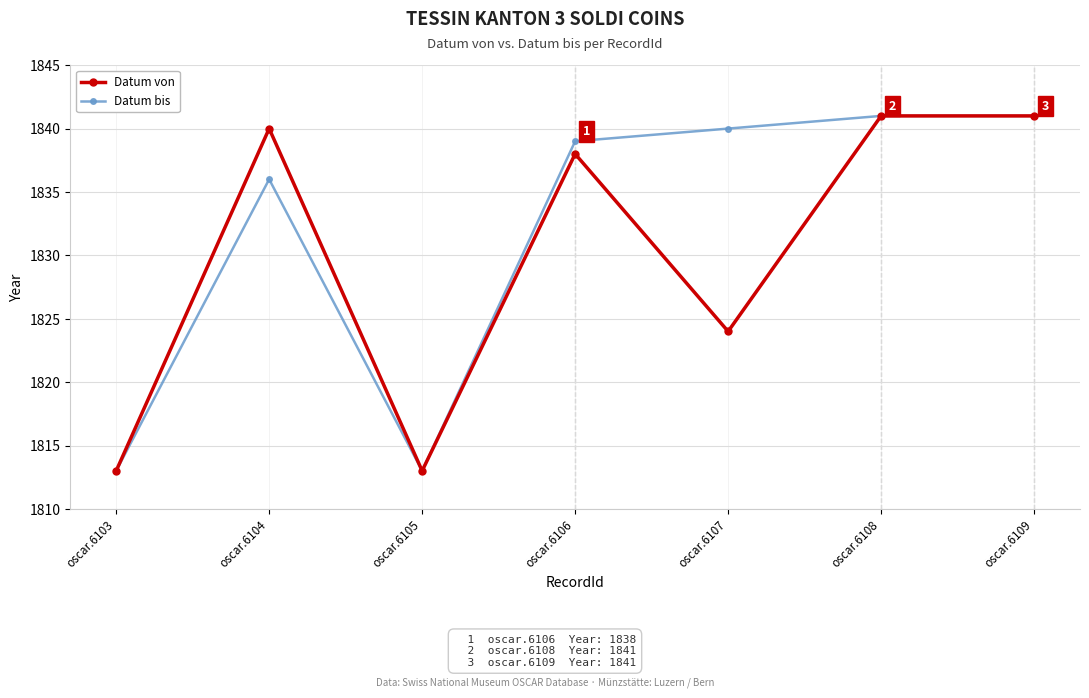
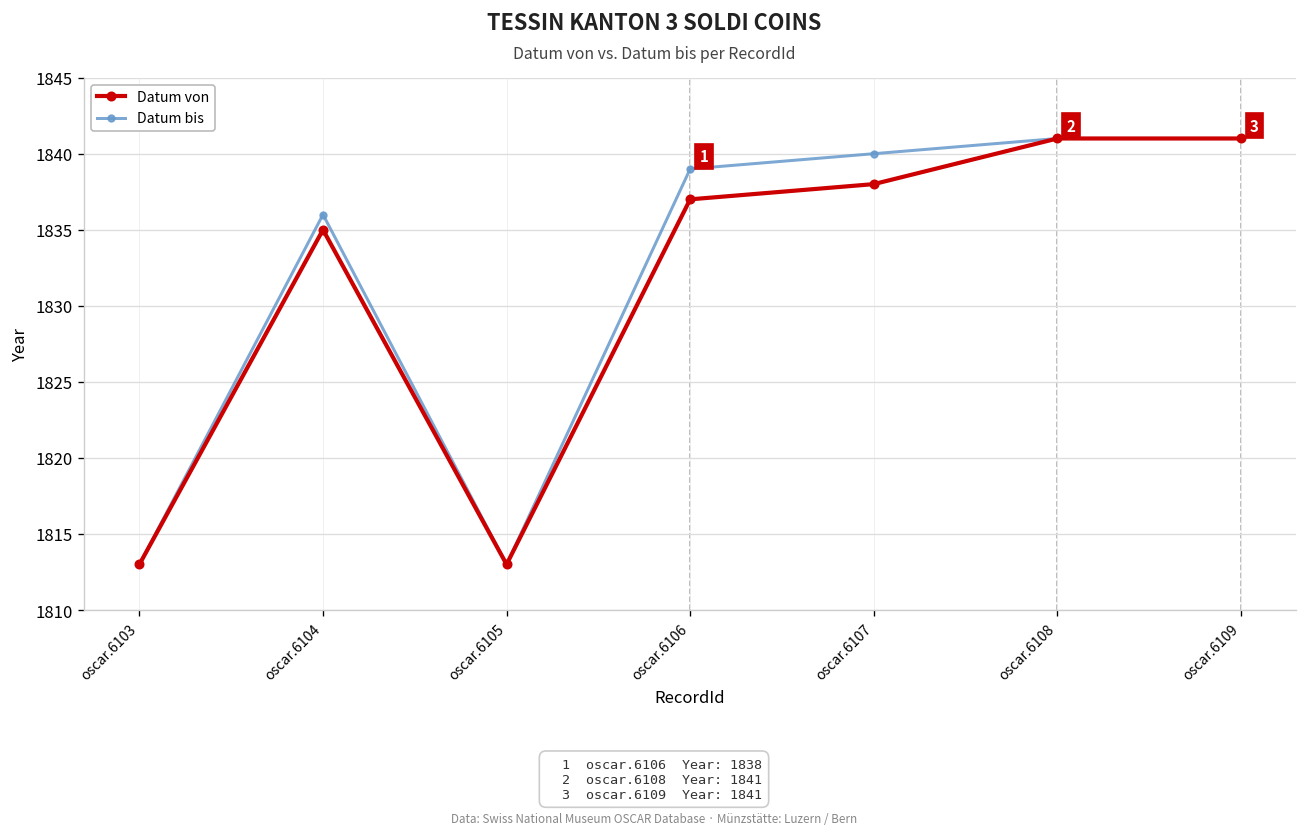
  {
    "Datum von": {
-     "oscar.6104": 1840,
-     "oscar.6106": 1838,
-     "oscar.6107": 1824
+     "oscar.6104": 1835,
+     "oscar.6106": 1837,
+     "oscar.6107": 1838
    },
    "Datum bis": {
      "oscar.6104": 1836,
      "oscar.6107": 1840
    }
  }
